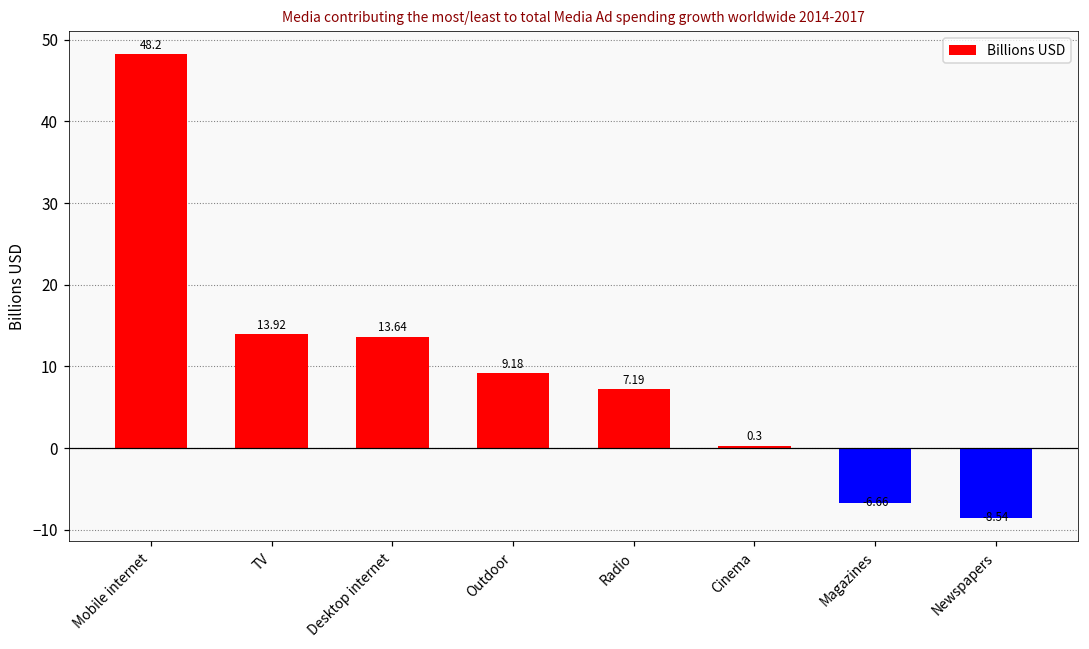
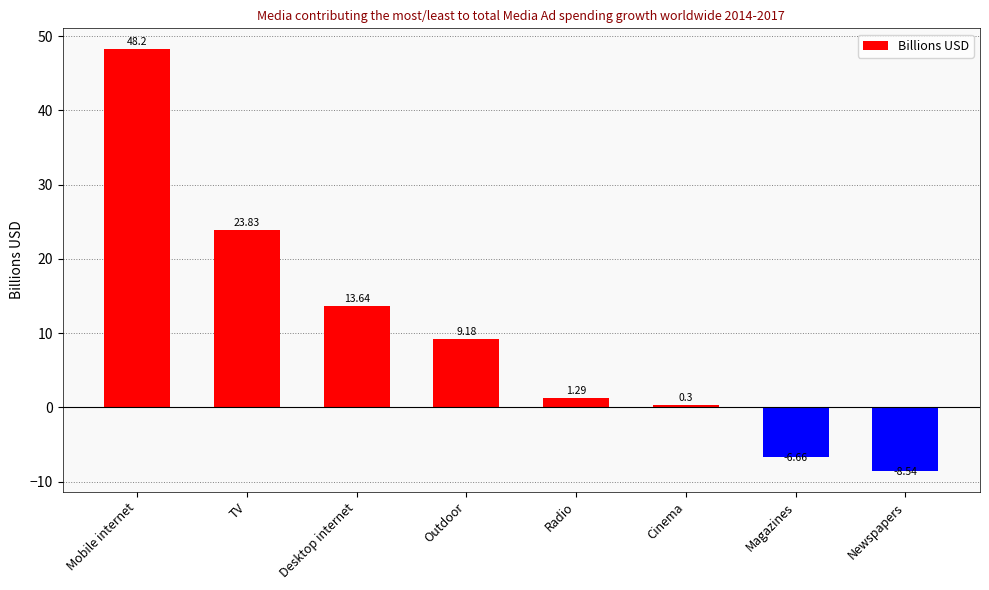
  {
    "Mobile internet": 48.2,
-   "TV": 13.92,
+   "TV": 23.83,
    "Desktop internet": 13.64,
    "Outdoor": 9.18,
-   "Radio": 7.19,
+   "Radio": 1.29,
    "Cinema": 0.3,
    "Magazines": -6.66,
    "Newspapers": -8.54
  }
